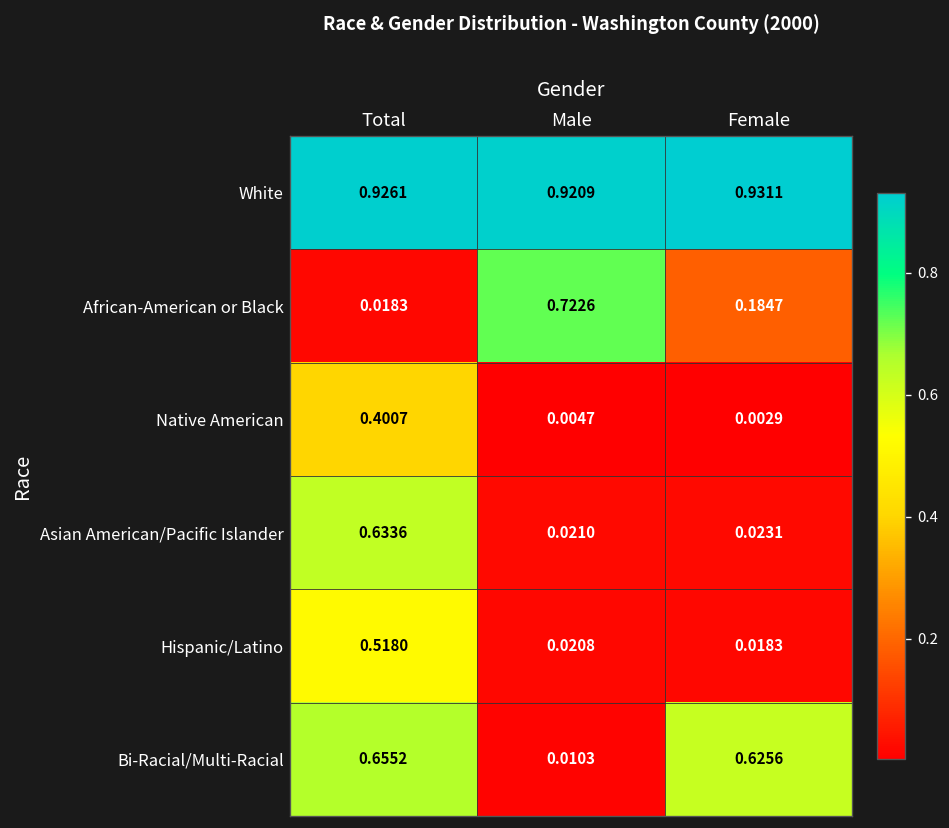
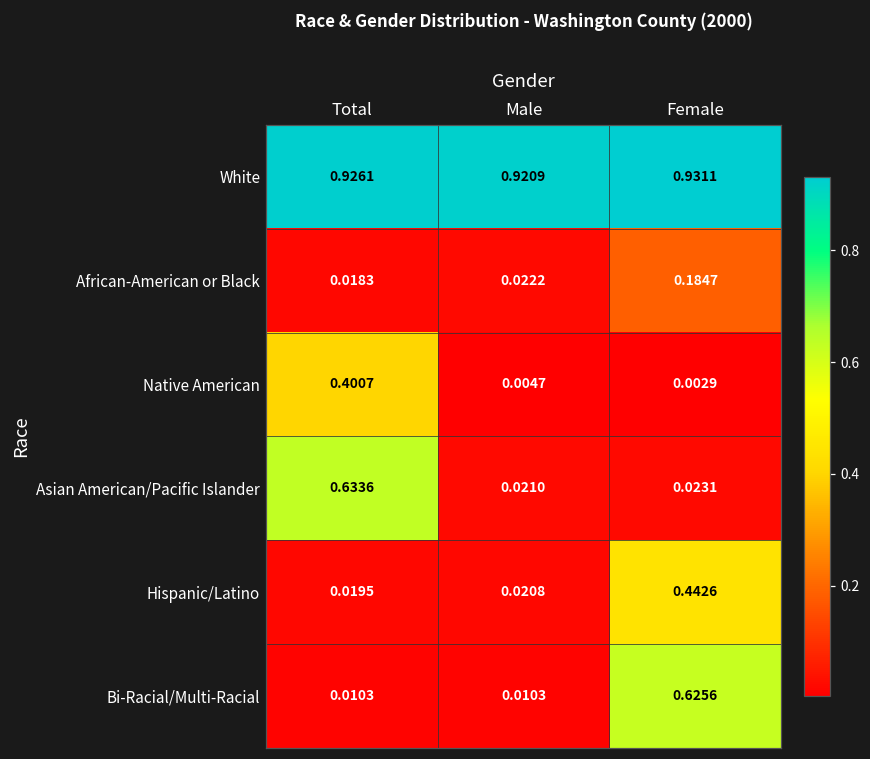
  {
    "White": {
      "Total": 0.9261,
      "Male": 0.9209,
      "Female": 0.9311
    },
    "African-American or Black": {
      "Total": 0.0183,
-     "Male": 0.7226,
+     "Male": 0.0222,
      "Female": 0.1847
    },
    "Native American": {
      "Total": 0.4007,
      "Male": 0.0047,
      "Female": 0.0029
    },
    "Asian American/Pacific Islander": {
      "Total": 0.6336,
      "Male": 0.0210,
      "Female": 0.0231
    },
    "Hispanic/Latino": {
-     "Total": 0.5180,
+     "Total": 0.0195,
      "Male": 0.0208,
-     "Female": 0.0183
+     "Female": 0.4426
    },
    "Bi-Racial/Multi-Racial": {
-     "Total": 0.6552,
+     "Total": 0.0103,
      "Male": 0.0103,
      "Female": 0.6256
    }
  }
